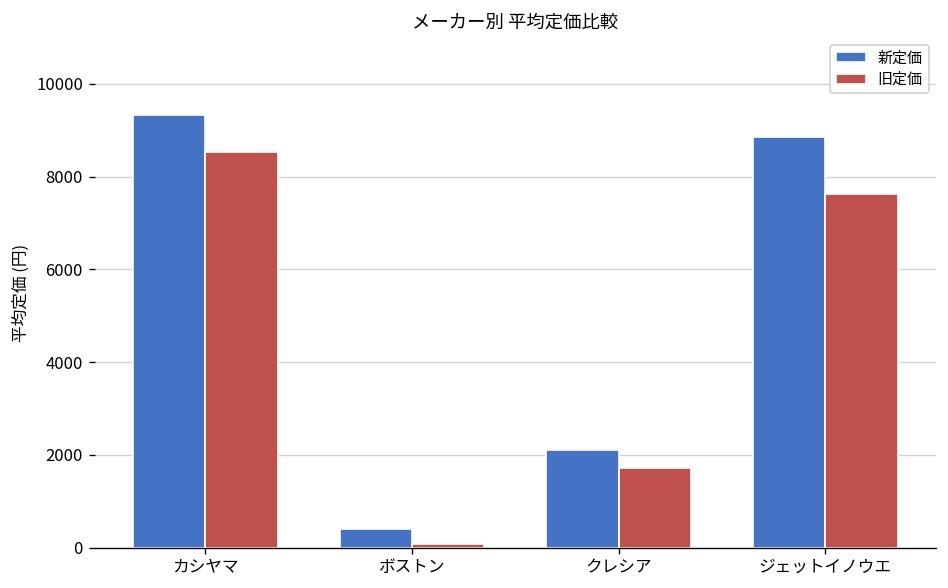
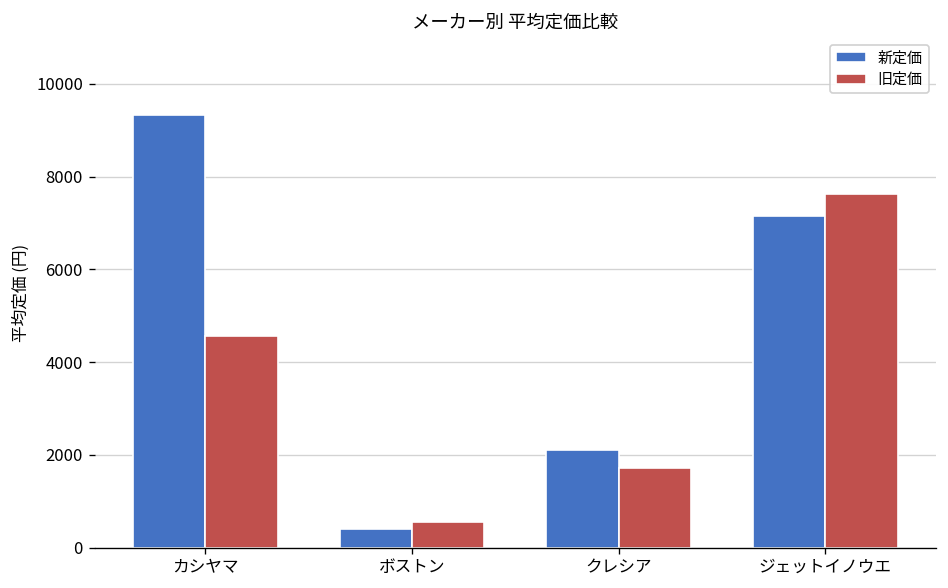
  {
    "新定価": {
      "カシヤマ": 9300,
      "ボストン": 400,
      "クレシア": 2100,
-     "ジェットイノウエ": 8900
+     "ジェットイノウエ": 7100
    },
    "旧定価": {
-     "カシヤマ": 8500,
-     "ボストン": 100,
+     "カシヤマ": 4600,
+     "ボストン": 600,
      "クレシア": 1700,
      "ジェットイノウエ": 7600
    }
  }
